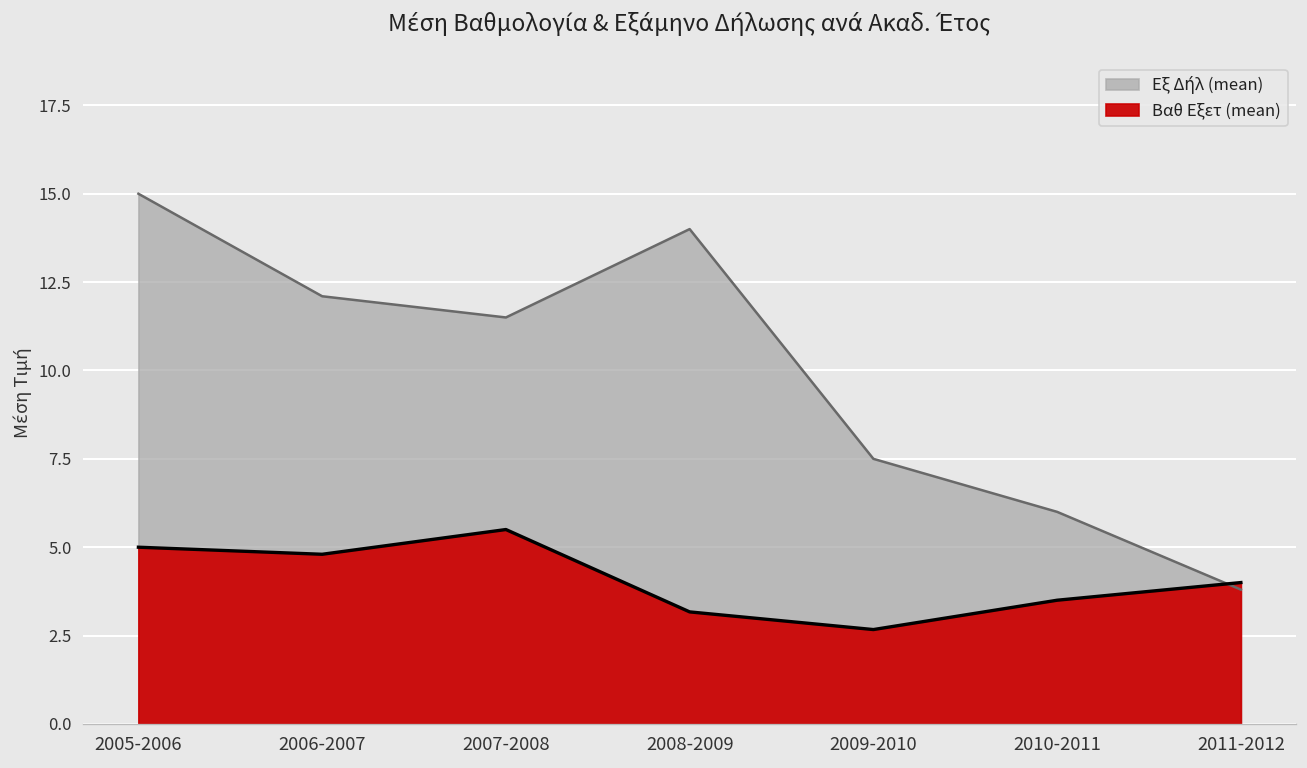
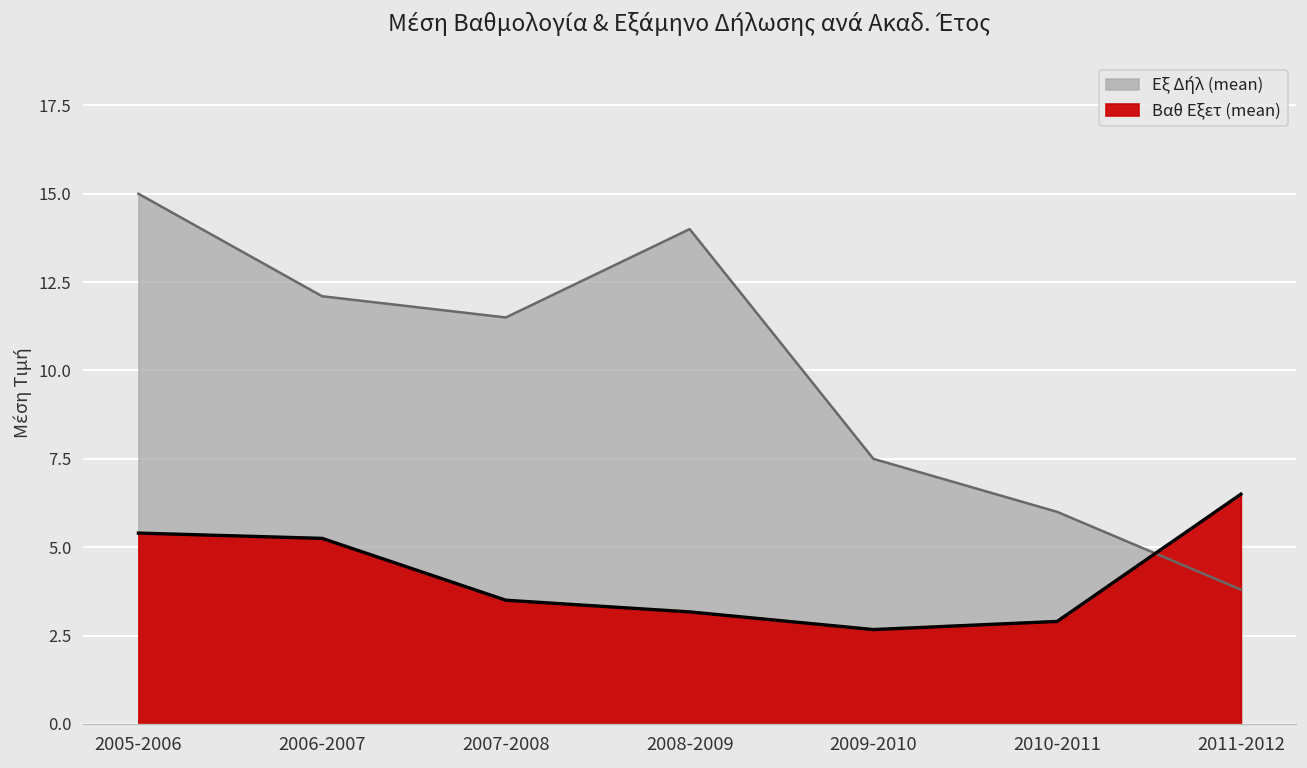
  {
    "Εξ Δήλ (mean)": {
      "2005-2006": 15.0,
      "2006-2007": 12.1,
      "2007-2008": 11.5,
      "2008-2009": 14.0,
      "2009-2010": 7.5,
      "2010-2011": 6.0,
      "2011-2012": 3.8
    },
    "Βαθ Εξετ (mean)": {
-     "2005-2006": 5.0,
-     "2006-2007": 4.8,
-     "2007-2008": 5.5,
+     "2005-2006": 5.4,
+     "2006-2007": 5.3,
+     "2007-2008": 3.5,
      "2008-2009": 3.2,
      "2009-2010": 2.7,
-     "2010-2011": 3.5,
-     "2011-2012": 4.0
+     "2010-2011": 2.9,
+     "2011-2012": 6.5
    }
  }
